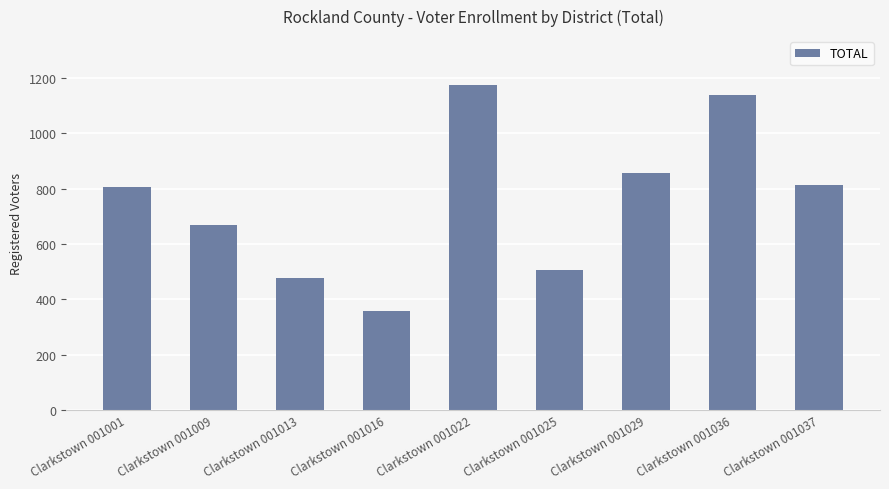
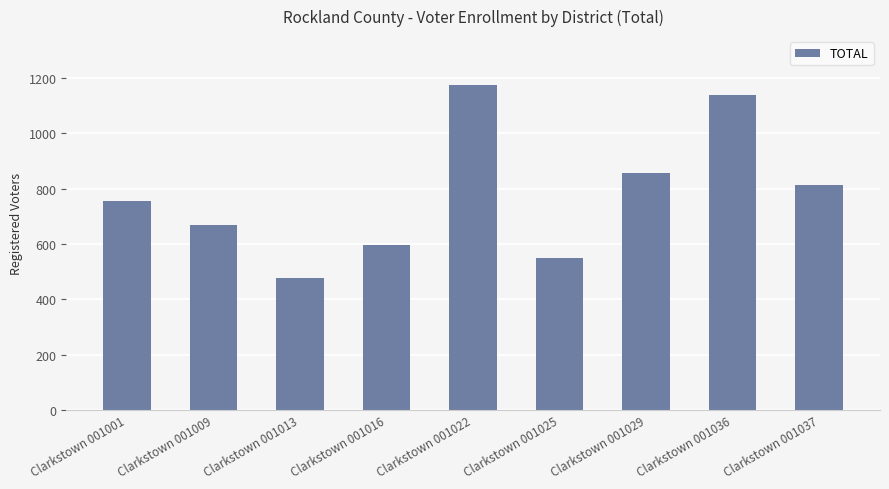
  {
-   "Clarkstown 001001": 810,
+   "Clarkstown 001001": 760,
    "Clarkstown 001009": 670,
    "Clarkstown 001013": 480,
-   "Clarkstown 001016": 360,
+   "Clarkstown 001016": 600,
    "Clarkstown 001022": 1180,
-   "Clarkstown 001025": 510,
+   "Clarkstown 001025": 550,
    "Clarkstown 001029": 860,
    "Clarkstown 001036": 1140,
    "Clarkstown 001037": 820
  }
